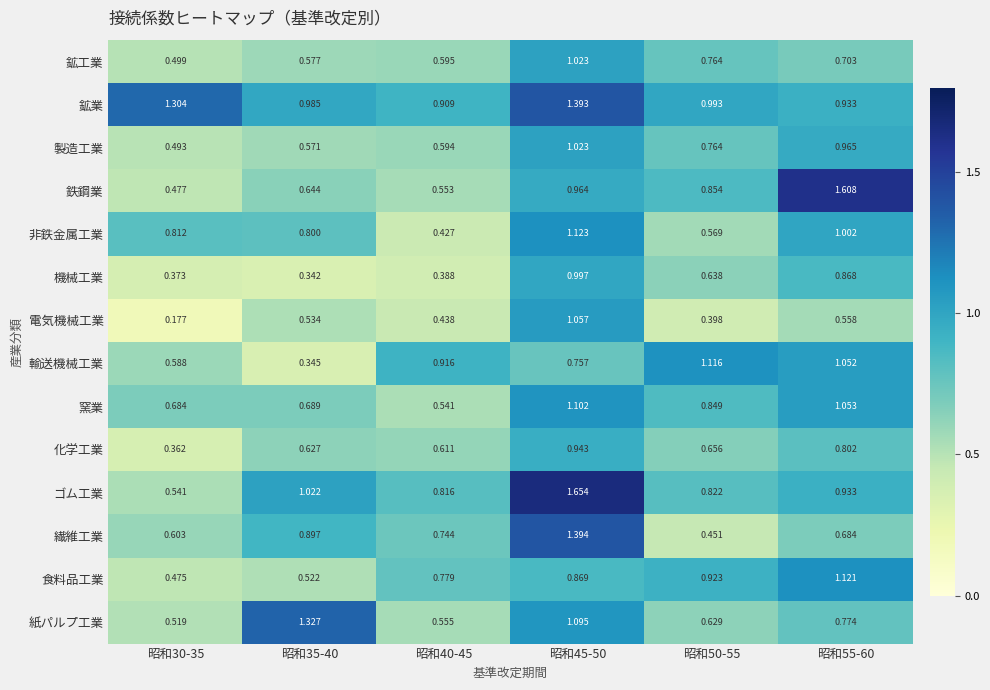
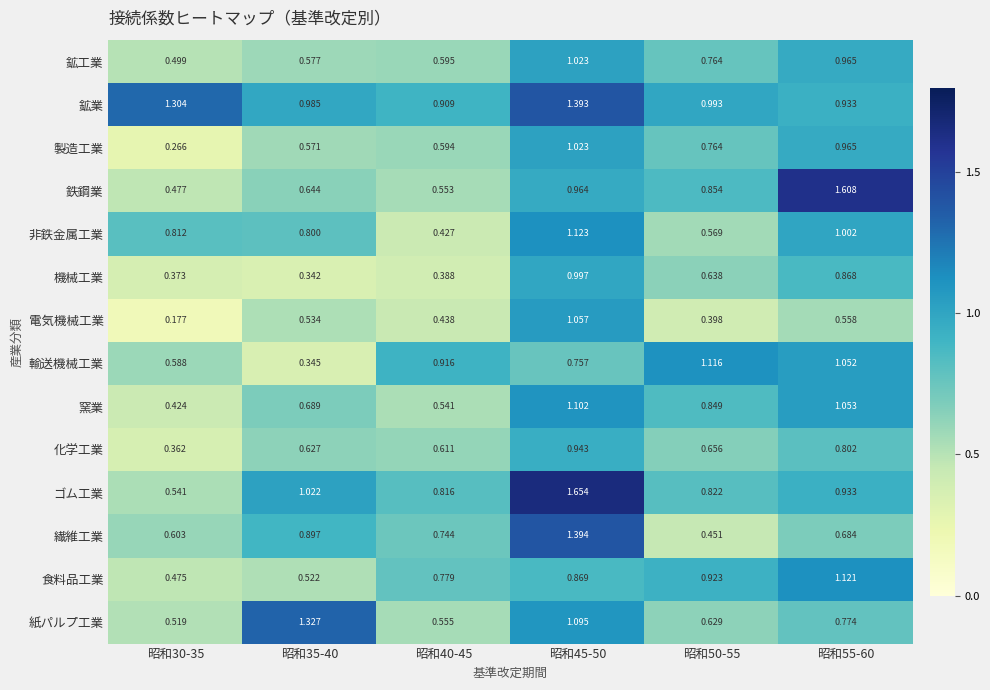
  {
    "鉱工業": {
      "昭和30-35": 0.499,
      "昭和35-40": 0.577,
      "昭和40-45": 0.595,
      "昭和45-50": 1.023,
      "昭和50-55": 0.764,
-     "昭和55-60": 0.703
+     "昭和55-60": 0.965
    },
    "鉱業": {
      "昭和30-35": 1.304,
      "昭和35-40": 0.985,
      "昭和40-45": 0.909,
      "昭和45-50": 1.393,
      "昭和50-55": 0.993,
      "昭和55-60": 0.933
    },
    "製造工業": {
-     "昭和30-35": 0.493,
+     "昭和30-35": 0.266,
      "昭和35-40": 0.571,
      "昭和40-45": 0.594,
      "昭和45-50": 1.023,
      "昭和50-55": 0.764,
      "昭和55-60": 0.965
    },
    "鉄鋼業": {
      "昭和30-35": 0.477,
      "昭和35-40": 0.644,
      "昭和40-45": 0.553,
      "昭和45-50": 0.964,
      "昭和50-55": 0.854,
      "昭和55-60": 1.608
    },
    "非鉄金属工業": {
      "昭和30-35": 0.812,
      "昭和35-40": 0.800,
      "昭和40-45": 0.427,
      "昭和45-50": 1.123,
      "昭和50-55": 0.569,
      "昭和55-60": 1.002
    },
    "機械工業": {
      "昭和30-35": 0.373,
      "昭和35-40": 0.342,
      "昭和40-45": 0.388,
      "昭和45-50": 0.997,
      "昭和50-55": 0.638,
      "昭和55-60": 0.868
    },
    "電気機械工業": {
      "昭和30-35": 0.177,
      "昭和35-40": 0.534,
      "昭和40-45": 0.438,
      "昭和45-50": 1.057,
      "昭和50-55": 0.398,
      "昭和55-60": 0.558
    },
    "輸送機械工業": {
      "昭和30-35": 0.588,
      "昭和35-40": 0.345,
      "昭和40-45": 0.916,
      "昭和45-50": 0.757,
      "昭和50-55": 1.116,
      "昭和55-60": 1.052
    },
    "窯業": {
-     "昭和30-35": 0.684,
+     "昭和30-35": 0.424,
      "昭和35-40": 0.689,
      "昭和40-45": 0.541,
      "昭和45-50": 1.102,
      "昭和50-55": 0.849,
      "昭和55-60": 1.053
    },
    "化学工業": {
      "昭和30-35": 0.362,
      "昭和35-40": 0.627,
      "昭和40-45": 0.611,
      "昭和45-50": 0.943,
      "昭和50-55": 0.656,
      "昭和55-60": 0.802
    },
    "ゴム工業": {
      "昭和30-35": 0.541,
      "昭和35-40": 1.022,
      "昭和40-45": 0.816,
      "昭和45-50": 1.654,
      "昭和50-55": 0.822,
      "昭和55-60": 0.933
    },
    "繊維工業": {
      "昭和30-35": 0.603,
      "昭和35-40": 0.897,
      "昭和40-45": 0.744,
      "昭和45-50": 1.394,
      "昭和50-55": 0.451,
      "昭和55-60": 0.684
    },
    "食料品工業": {
      "昭和30-35": 0.475,
      "昭和35-40": 0.522,
      "昭和40-45": 0.779,
      "昭和45-50": 0.869,
      "昭和50-55": 0.923,
      "昭和55-60": 1.121
    },
    "紙パルプ工業": {
      "昭和30-35": 0.519,
      "昭和35-40": 1.327,
      "昭和40-45": 0.555,
      "昭和45-50": 1.095,
      "昭和50-55": 0.629,
      "昭和55-60": 0.774
    }
  }
